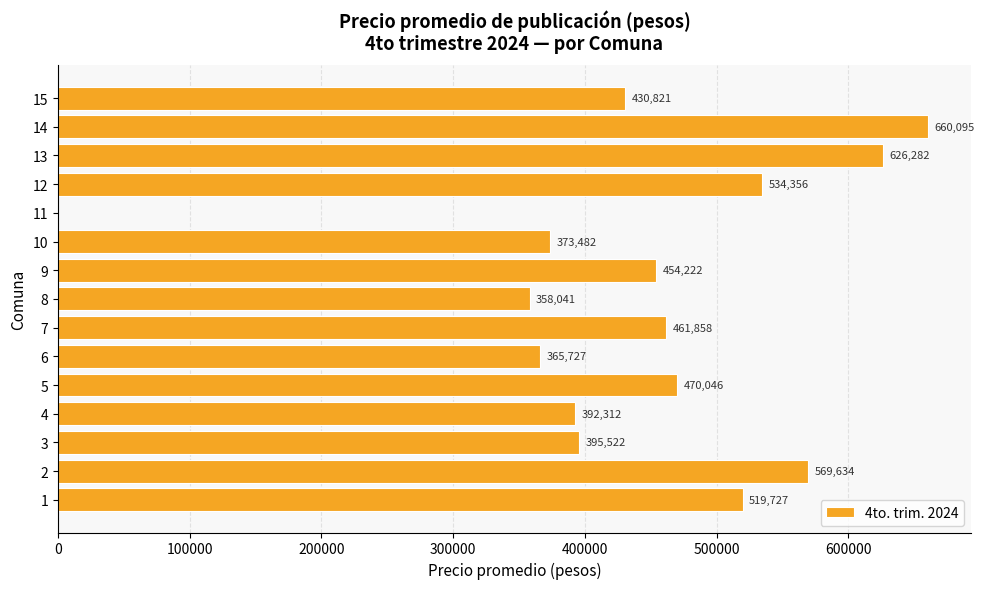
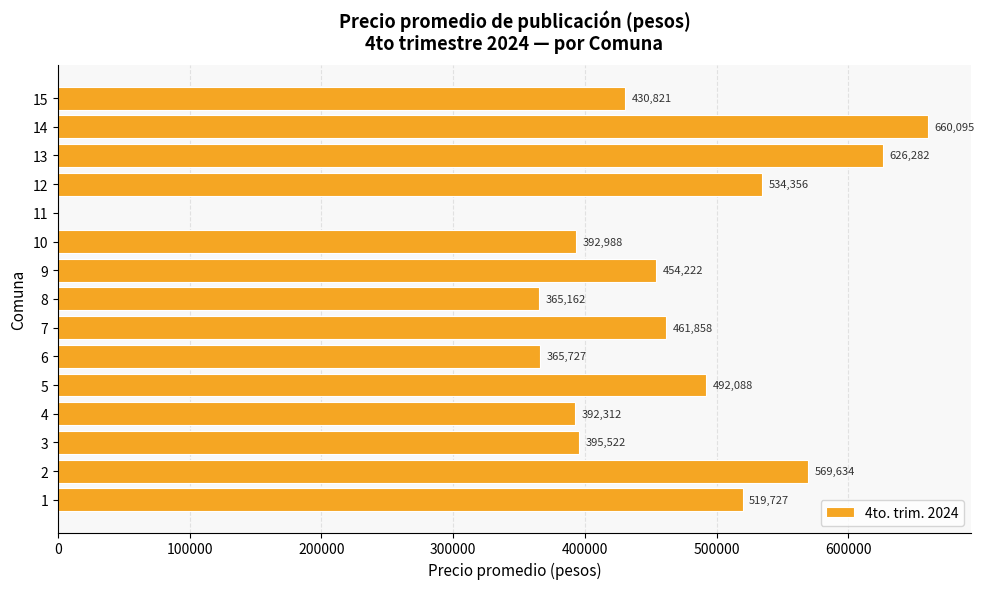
  {
    "15": "430,821",
    "14": "660,095",
    "13": "626,282",
    "12": "534,356",
-   "10": "373,482",
+   "10": "392,988",
    "9": "454,222",
-   "8": "358,041",
+   "8": "365,162",
    "7": "461,858",
-   "5": "470,046",
+   "5": "492,088",
    "4": "392,312"
  }
